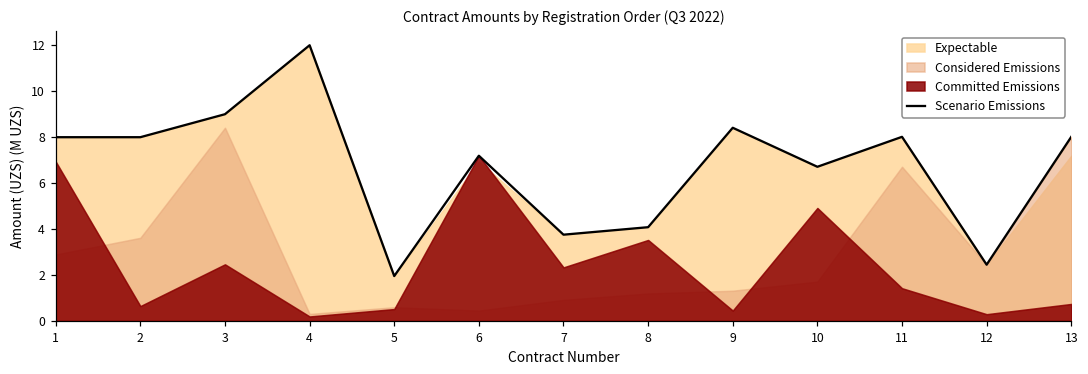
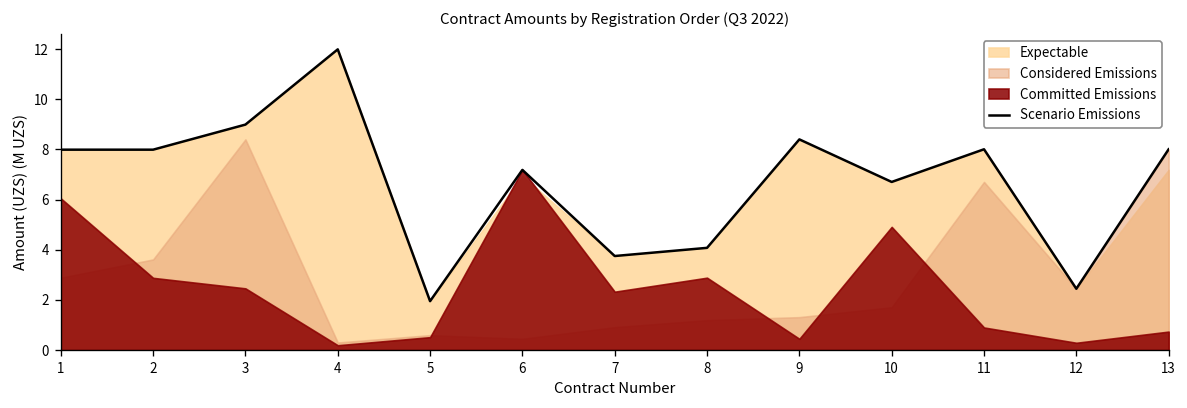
  {
    "Committed Emissions": {
-     "1": 6.9,
-     "2": 0.6,
+     "1": 6.0,
+     "2": 2.9,
      "3": 2.5,
      "7": 2.3,
-     "8": 3.5,
+     "8": 2.9,
      "9": 0.4,
      "10": 4.9,
-     "11": 1.4,
+     "11": 0.9,
      "12": 0.3,
      "13": 0.7
    }
  }
